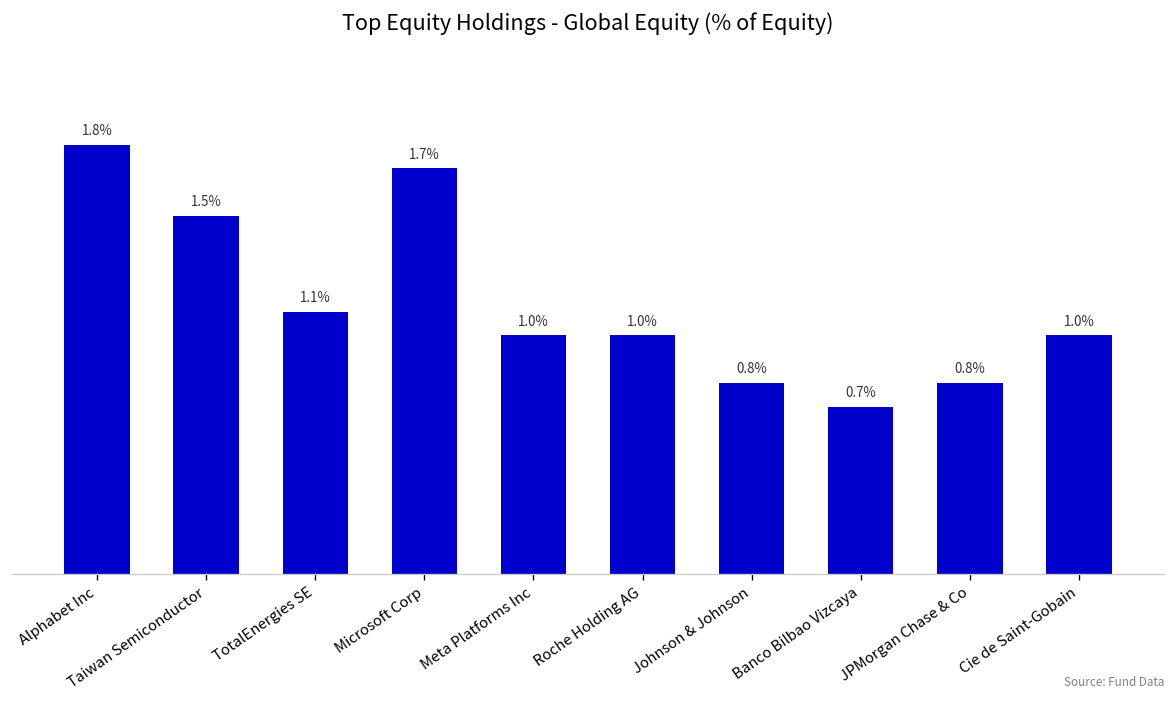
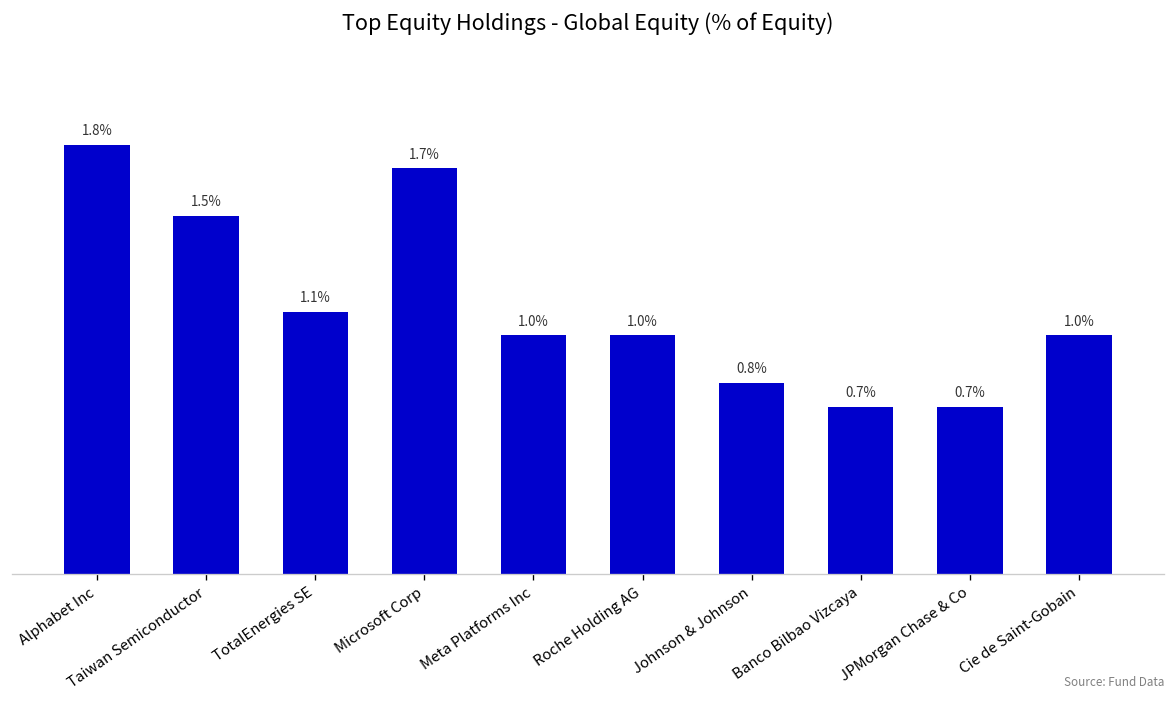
  {
    "Alphabet Inc": "1.8%",
    "Taiwan Semiconductor": "1.5%",
    "TotalEnergies SE": "1.1%",
    "Microsoft Corp": "1.7%",
    "Meta Platforms Inc": "1.0%",
    "Roche Holding AG": "1.0%",
    "Johnson & Johnson": "0.8%",
    "Banco Bilbao Vizcaya": "0.7%",
-   "JPMorgan Chase & Co": "0.8%",
+   "JPMorgan Chase & Co": "0.7%",
    "Cie de Saint-Gobain": "1.0%"
  }
